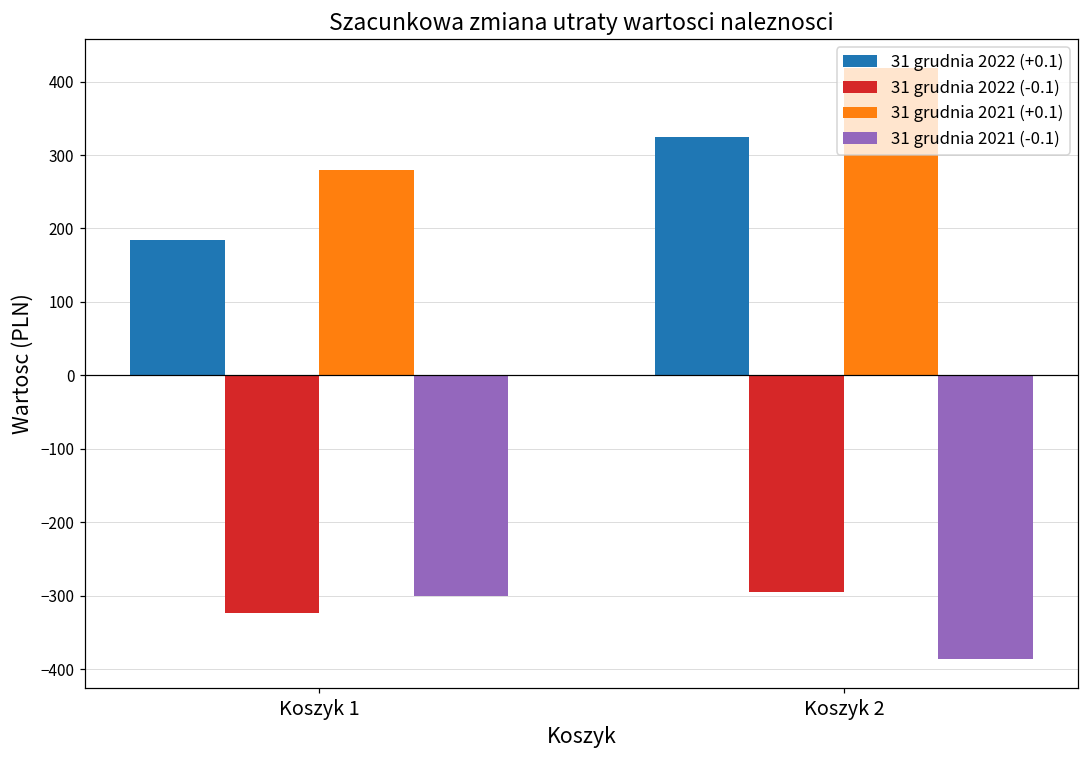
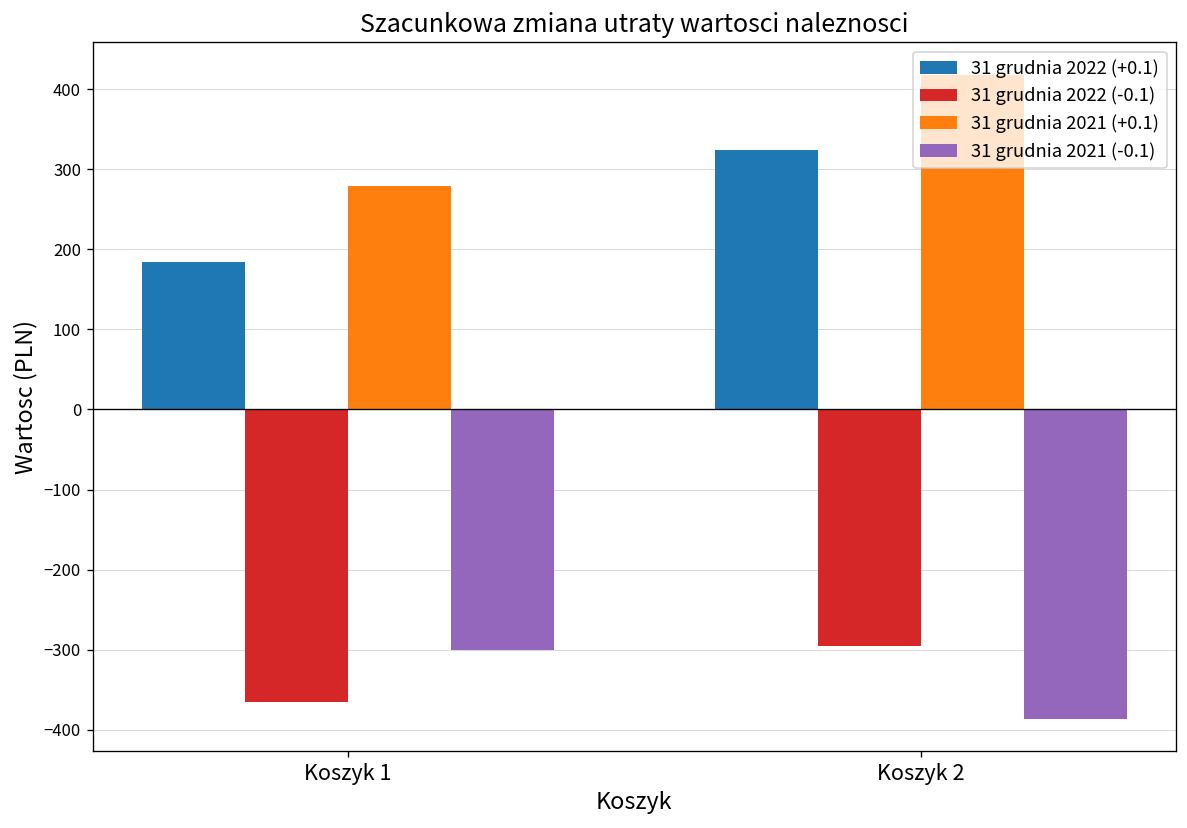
  {
    "31 grudnia 2022 (+0.1)": {
      "Koszyk 1": 180,
      "Koszyk 2": 320
    },
    "31 grudnia 2022 (-0.1)": {
-     "Koszyk 1": -320,
+     "Koszyk 1": -370,
      "Koszyk 2": -300
    },
    "31 grudnia 2021 (+0.1)": {
      "Koszyk 1": 280
    },
    "31 grudnia 2021 (-0.1)": {
      "Koszyk 1": -300,
      "Koszyk 2": -390
    }
  }
